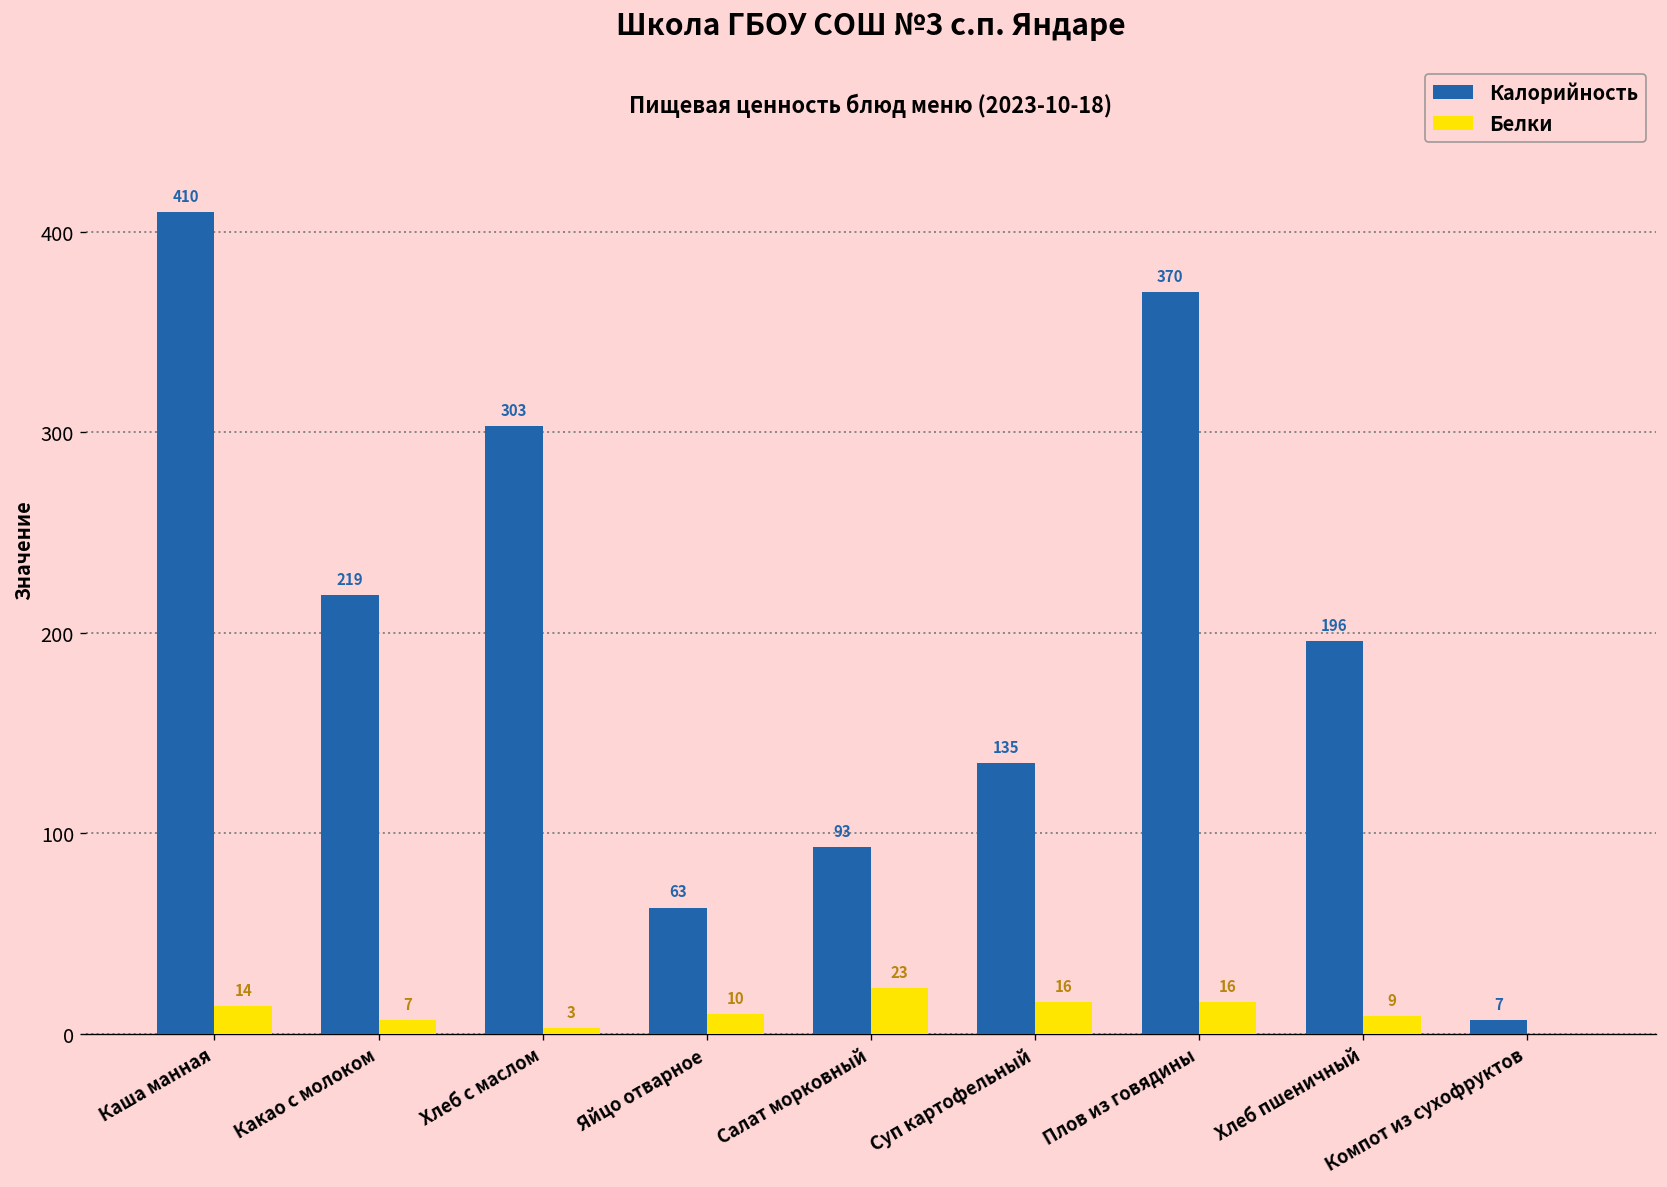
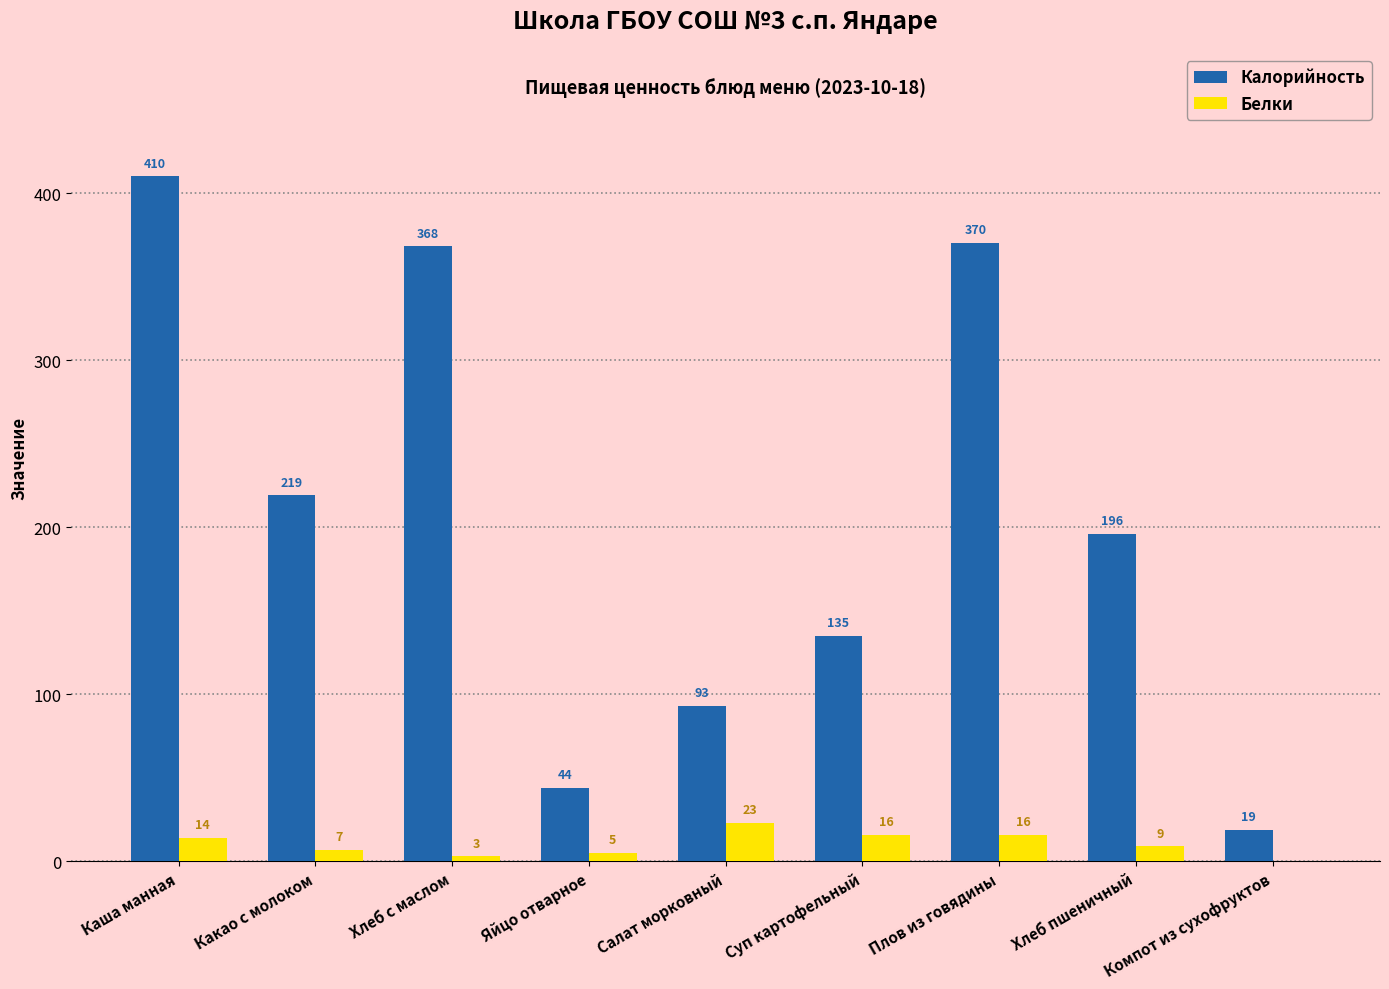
  {
    "Калорийность": {
      "Каша манная": 410,
      "Какао с молоком": 219,
-     "Хлеб с маслом": 303,
-     "Яйцо отварное": 63,
+     "Хлеб с маслом": 368,
+     "Яйцо отварное": 44,
      "Салат морковный": 93,
      "Суп картофельный": 135,
      "Плов из говядины": 370,
      "Хлеб пшеничный": 196,
-     "Компот из сухофруктов": 7
+     "Компот из сухофруктов": 19
    },
    "Белки": {
      "Каша манная": 14,
      "Какао с молоком": 7,
      "Хлеб с маслом": 3,
-     "Яйцо отварное": 10,
+     "Яйцо отварное": 5,
      "Салат морковный": 23,
      "Суп картофельный": 16,
      "Плов из говядины": 16,
      "Хлеб пшеничный": 9
    }
  }
